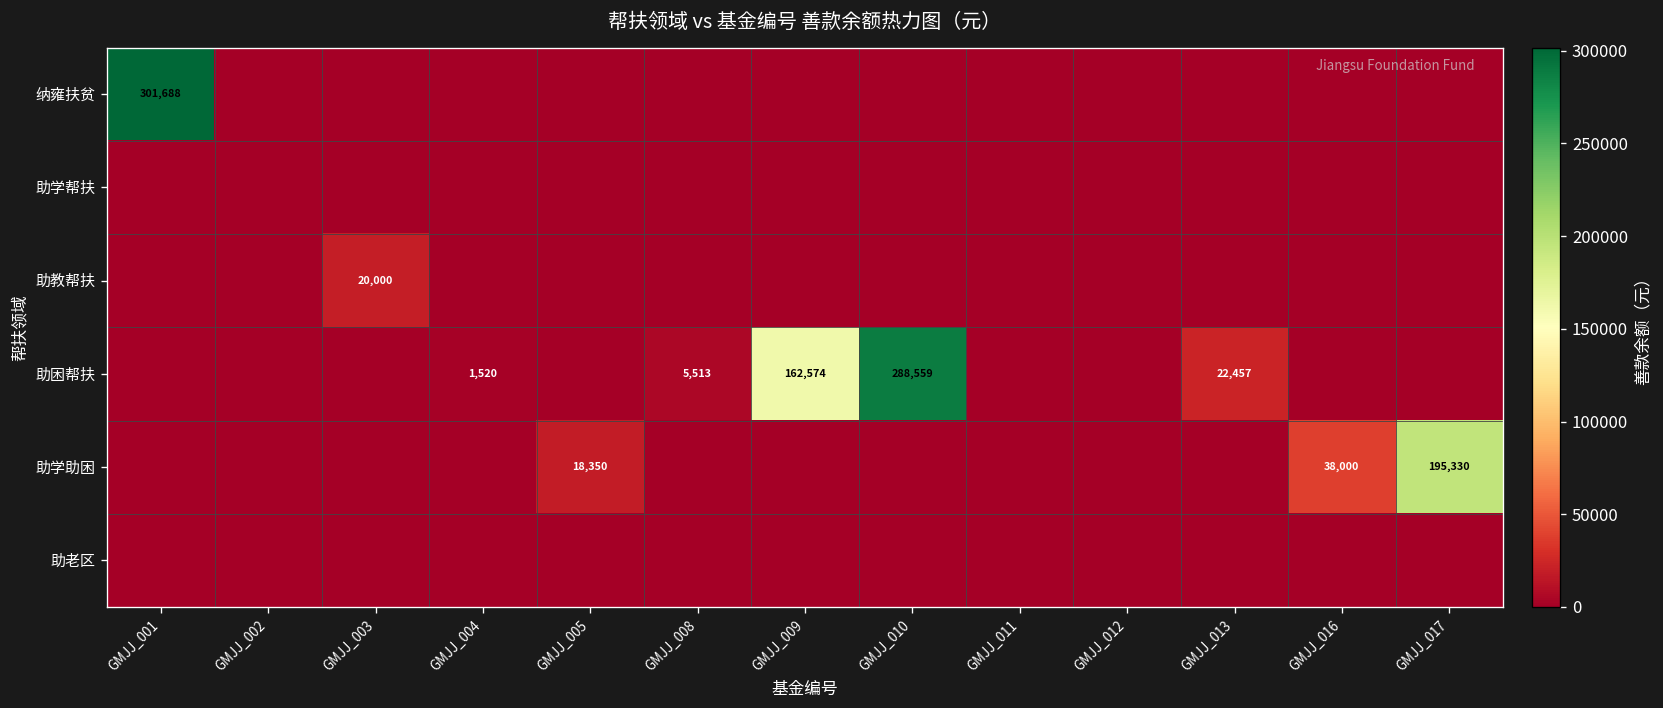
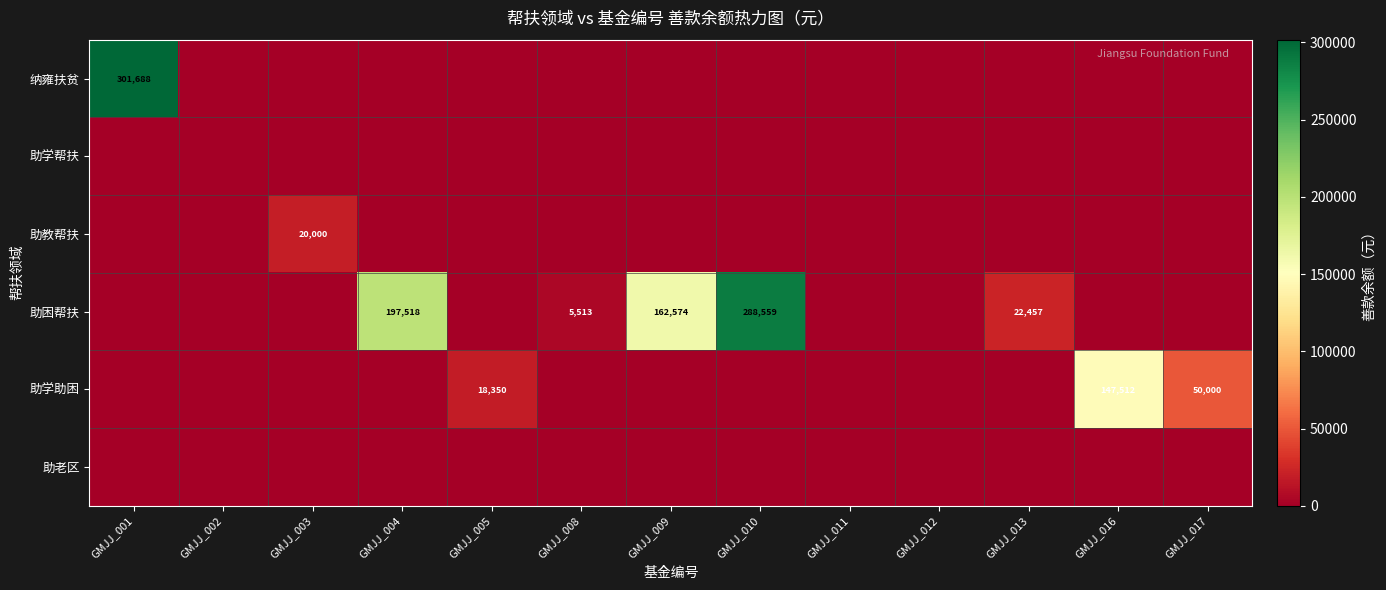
  {
    "纳雍扶贫": {
      "GMJJ_001": "301,688"
    },
    "助教帮扶": {
      "GMJJ_003": "20,000"
    },
    "助困帮扶": {
-     "GMJJ_004": "1,520",
+     "GMJJ_004": "197,518",
      "GMJJ_008": "5,513",
      "GMJJ_009": "162,574",
      "GMJJ_010": "288,559",
      "GMJJ_013": "22,457"
    },
    "助学助困": {
      "GMJJ_005": "18,350",
-     "GMJJ_016": "38,000",
-     "GMJJ_017": "195,330"
+     "GMJJ_016": "147,512",
+     "GMJJ_017": "50,000"
    }
  }
